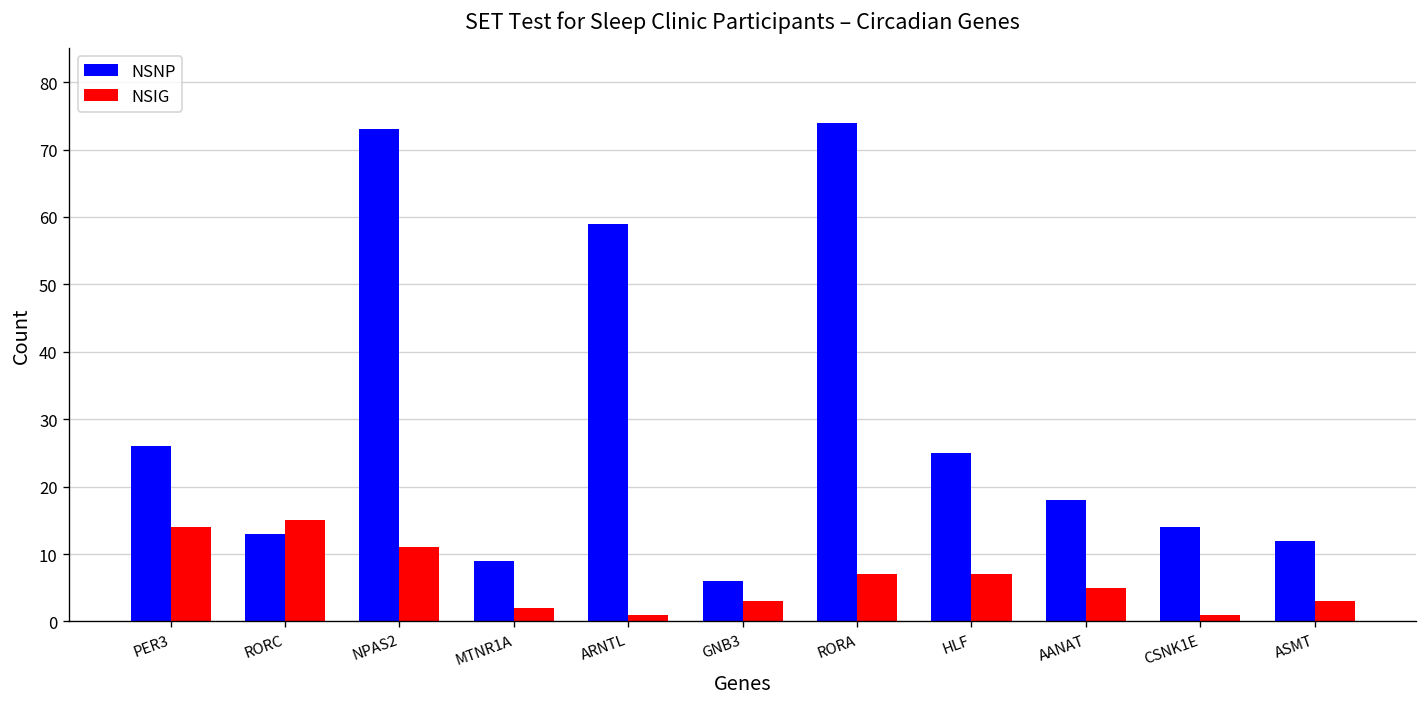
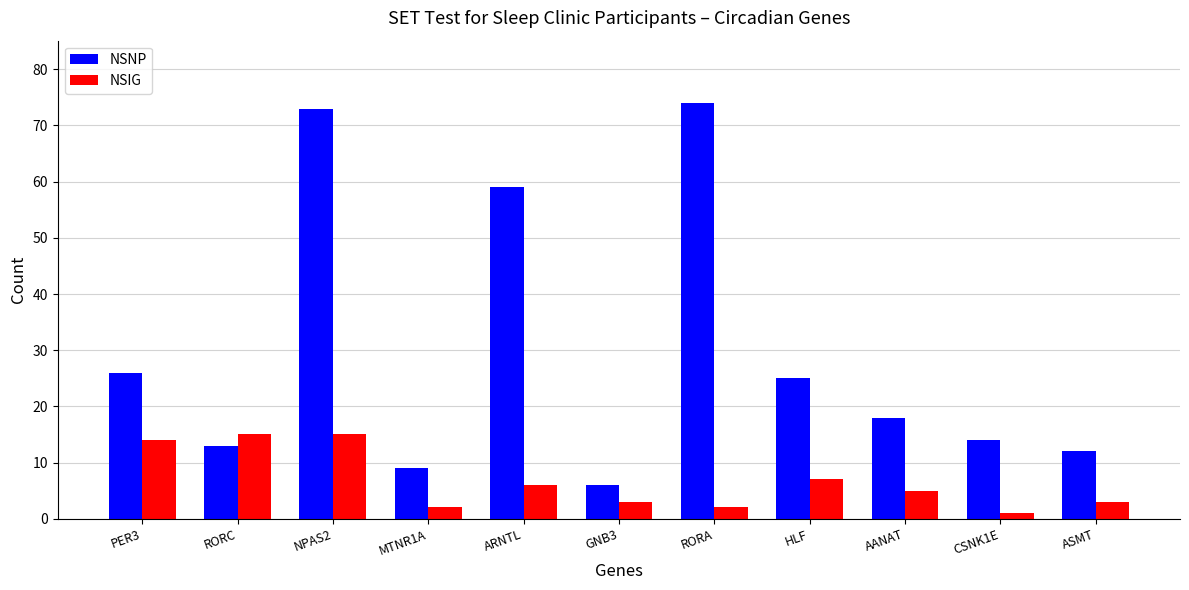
  {
    "NSNP": {
      "PER3": 26,
      "RORC": 13,
      "NPAS2": 73,
      "MTNR1A": 9,
      "ARNTL": 59,
      "GNB3": 6,
      "RORA": 74,
      "HLF": 25,
      "AANAT": 18,
      "CSNK1E": 14,
      "ASMT": 12
    },
    "NSIG": {
      "PER3": 14,
      "RORC": 15,
-     "NPAS2": 11,
+     "NPAS2": 15,
      "MTNR1A": 2,
-     "ARNTL": 1,
+     "ARNTL": 6,
      "GNB3": 3,
-     "RORA": 7,
+     "RORA": 2,
      "HLF": 7,
      "AANAT": 5,
      "CSNK1E": 1,
      "ASMT": 3
    }
  }
